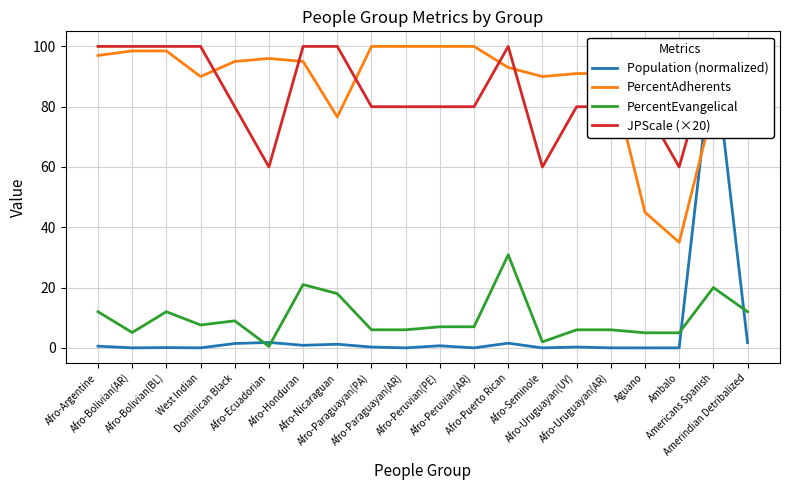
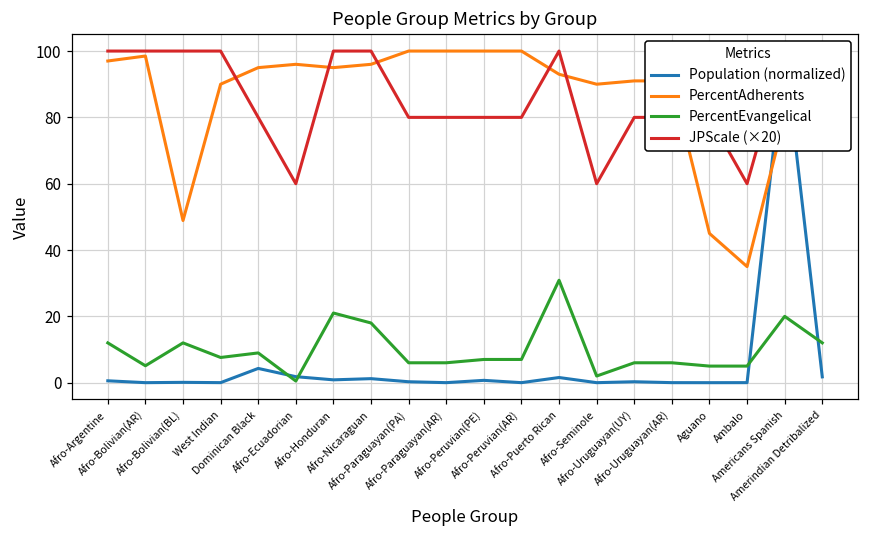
  {
    "Population (normalized)": {
      "Afro-Argentine": 1,
      "Afro-Bolivian(AR)": 0,
      "Afro-Bolivian(BL)": 0,
      "West Indian": 0,
-     "Dominican Black": 1,
+     "Dominican Black": 4,
      "Afro-Ecuadorian": 2,
      "Afro-Honduran": 1,
      "Afro-Nicaraguan": 1,
      "Afro-Paraguayan(PA)": 0,
      "Afro-Paraguayan(AR)": 0,
      "Afro-Peruvian(PE)": 1,
      "Afro-Peruvian(AR)": 0,
      "Afro-Puerto Rican": 2,
      "Afro-Seminole": 0,
      "Afro-Uruguayan(UY)": 0,
      "Afro-Uruguayan(AR)": 0,
      "Aguano": 0,
      "Ambalo": 0,
      "Amerindian Detribalized": 2
    },
    "PercentAdherents": {
      "Afro-Argentine": 97,
      "Afro-Bolivian(AR)": 99,
-     "Afro-Bolivian(BL)": 99,
+     "Afro-Bolivian(BL)": 49,
      "West Indian": 90,
      "Dominican Black": 95,
      "Afro-Ecuadorian": 96,
      "Afro-Honduran": 95,
-     "Afro-Nicaraguan": 77,
+     "Afro-Nicaraguan": 96,
      "Afro-Paraguayan(PA)": 100,
      "Afro-Paraguayan(AR)": 100,
      "Afro-Peruvian(PE)": 100,
      "Afro-Peruvian(AR)": 100,
      "Afro-Puerto Rican": 93,
      "Afro-Seminole": 90,
      "Afro-Uruguayan(UY)": 91,
      "Aguano": 45,
      "Ambalo": 35
    },
    "PercentEvangelical": {
      "Afro-Argentine": 12,
      "Afro-Bolivian(AR)": 5,
      "Afro-Bolivian(BL)": 12,
      "West Indian": 8,
      "Dominican Black": 9,
      "Afro-Ecuadorian": 1,
      "Afro-Honduran": 21,
      "Afro-Nicaraguan": 18,
      "Afro-Paraguayan(PA)": 6,
      "Afro-Paraguayan(AR)": 6,
      "Afro-Peruvian(PE)": 7,
      "Afro-Peruvian(AR)": 7,
      "Afro-Puerto Rican": 31,
      "Afro-Seminole": 2,
      "Afro-Uruguayan(UY)": 6,
      "Afro-Uruguayan(AR)": 6,
      "Aguano": 5,
      "Ambalo": 5,
      "Americans Spanish": 20,
      "Amerindian Detribalized": 12
    },
    "JPScale (×20)": {
      "Afro-Argentine": 100,
      "Afro-Bolivian(AR)": 100,
      "Afro-Bolivian(BL)": 100,
      "West Indian": 100,
      "Dominican Black": 80,
      "Afro-Ecuadorian": 60,
      "Afro-Honduran": 100,
      "Afro-Nicaraguan": 100,
      "Afro-Paraguayan(PA)": 80,
      "Afro-Paraguayan(AR)": 80,
      "Afro-Peruvian(PE)": 80,
      "Afro-Peruvian(AR)": 80,
      "Afro-Puerto Rican": 100,
      "Afro-Seminole": 60,
      "Afro-Uruguayan(UY)": 80,
      "Ambalo": 60
    }
  }
